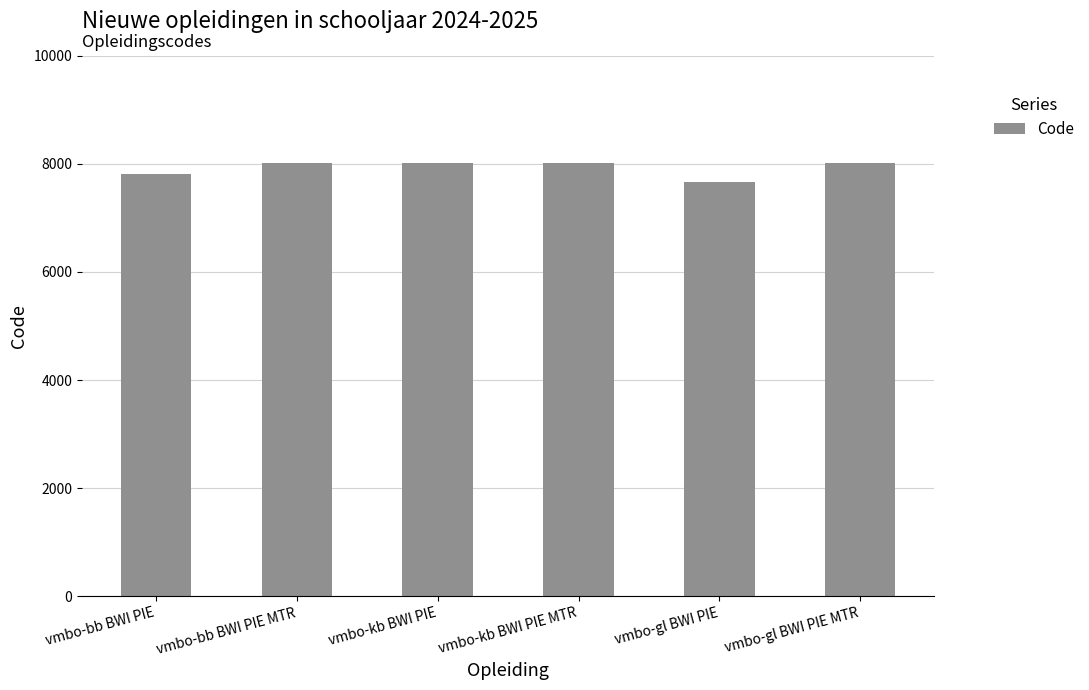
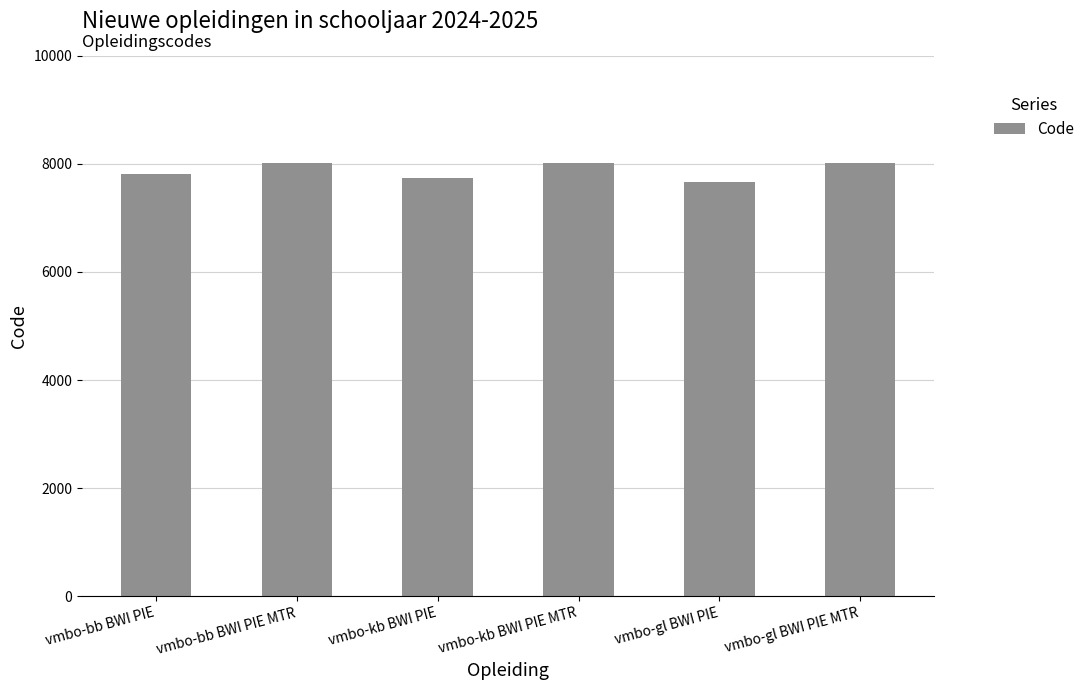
  {
    "vmbo-bb BWI PIE": 7800,
    "vmbo-bb BWI PIE MTR": 8000,
-   "vmbo-kb BWI PIE": 8000,
+   "vmbo-kb BWI PIE": 7700,
    "vmbo-kb BWI PIE MTR": 8000,
    "vmbo-gl BWI PIE": 7700,
    "vmbo-gl BWI PIE MTR": 8000
  }
